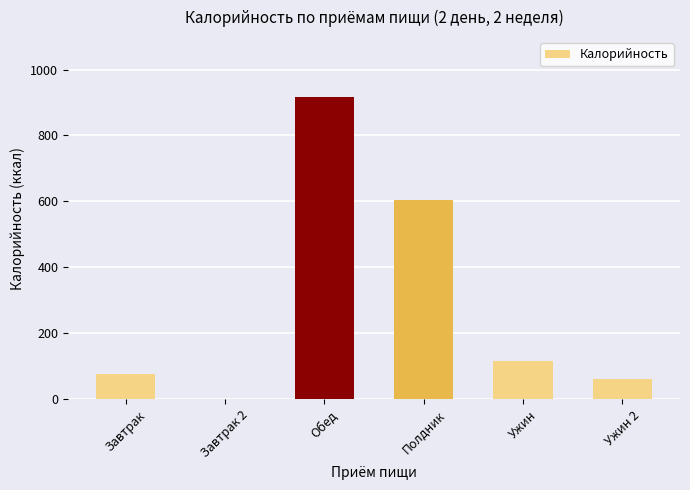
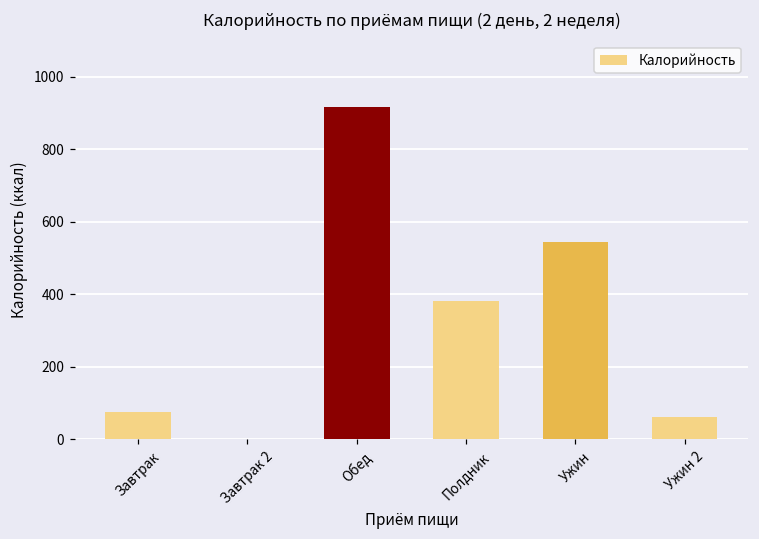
  {
    "Завтрак": 80,
    "Завтрак 2": 0,
    "Обед": 920,
-   "Полдник": 600,
-   "Ужин": 120,
+   "Полдник": 380,
+   "Ужин": 540,
    "Ужин 2": 60
  }
